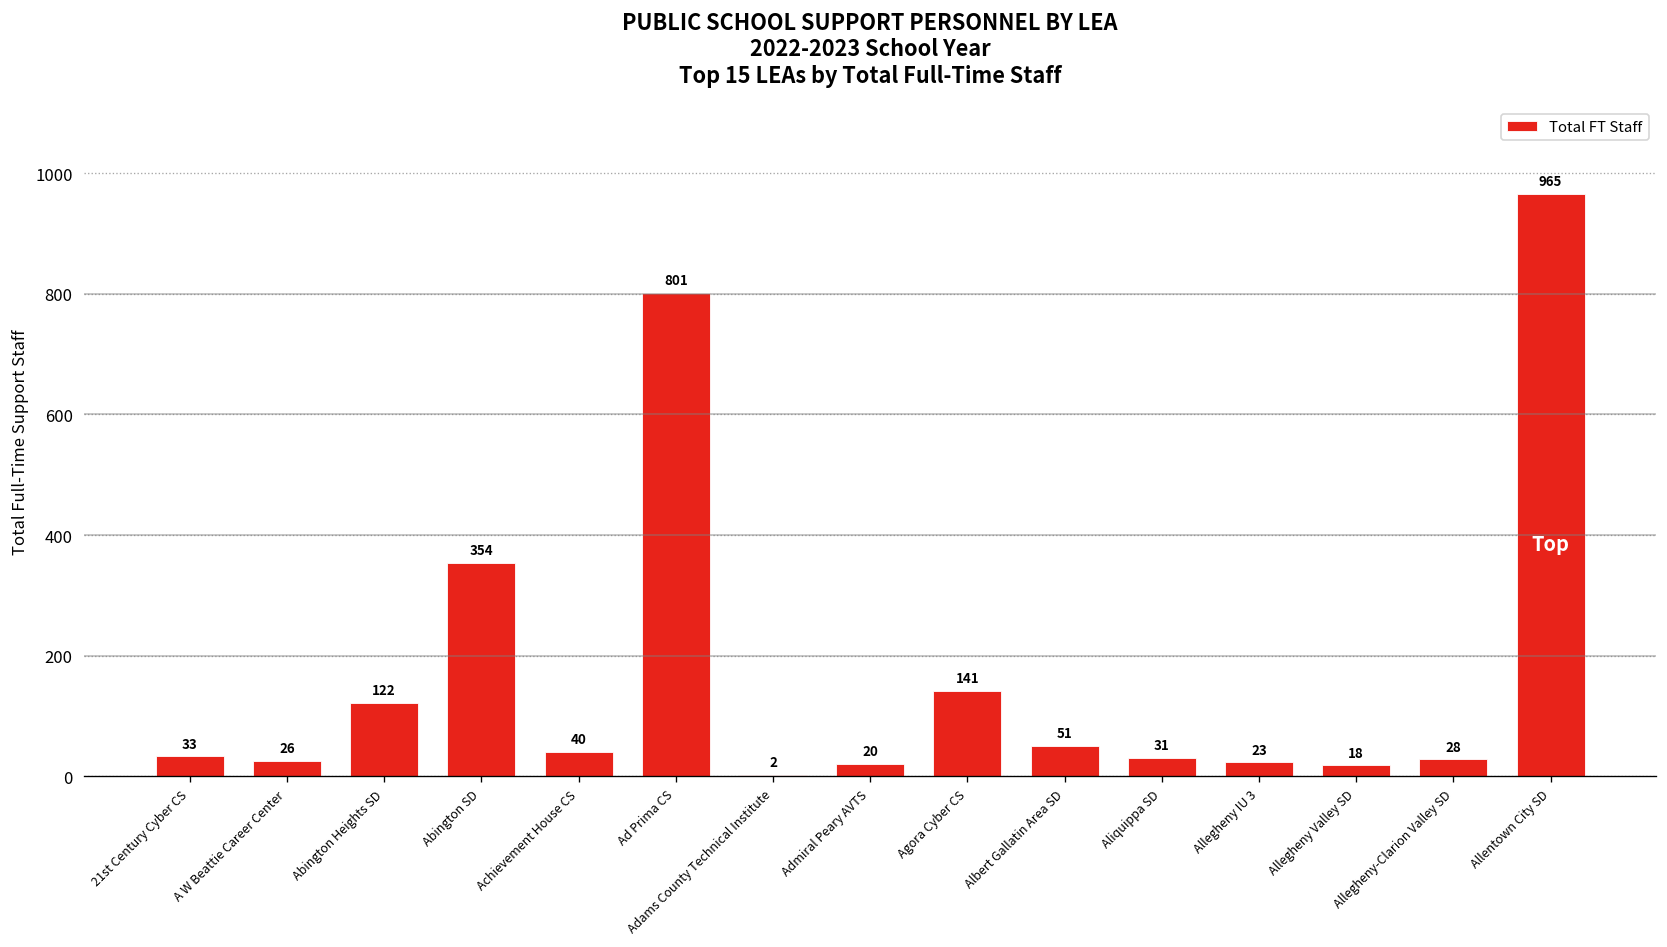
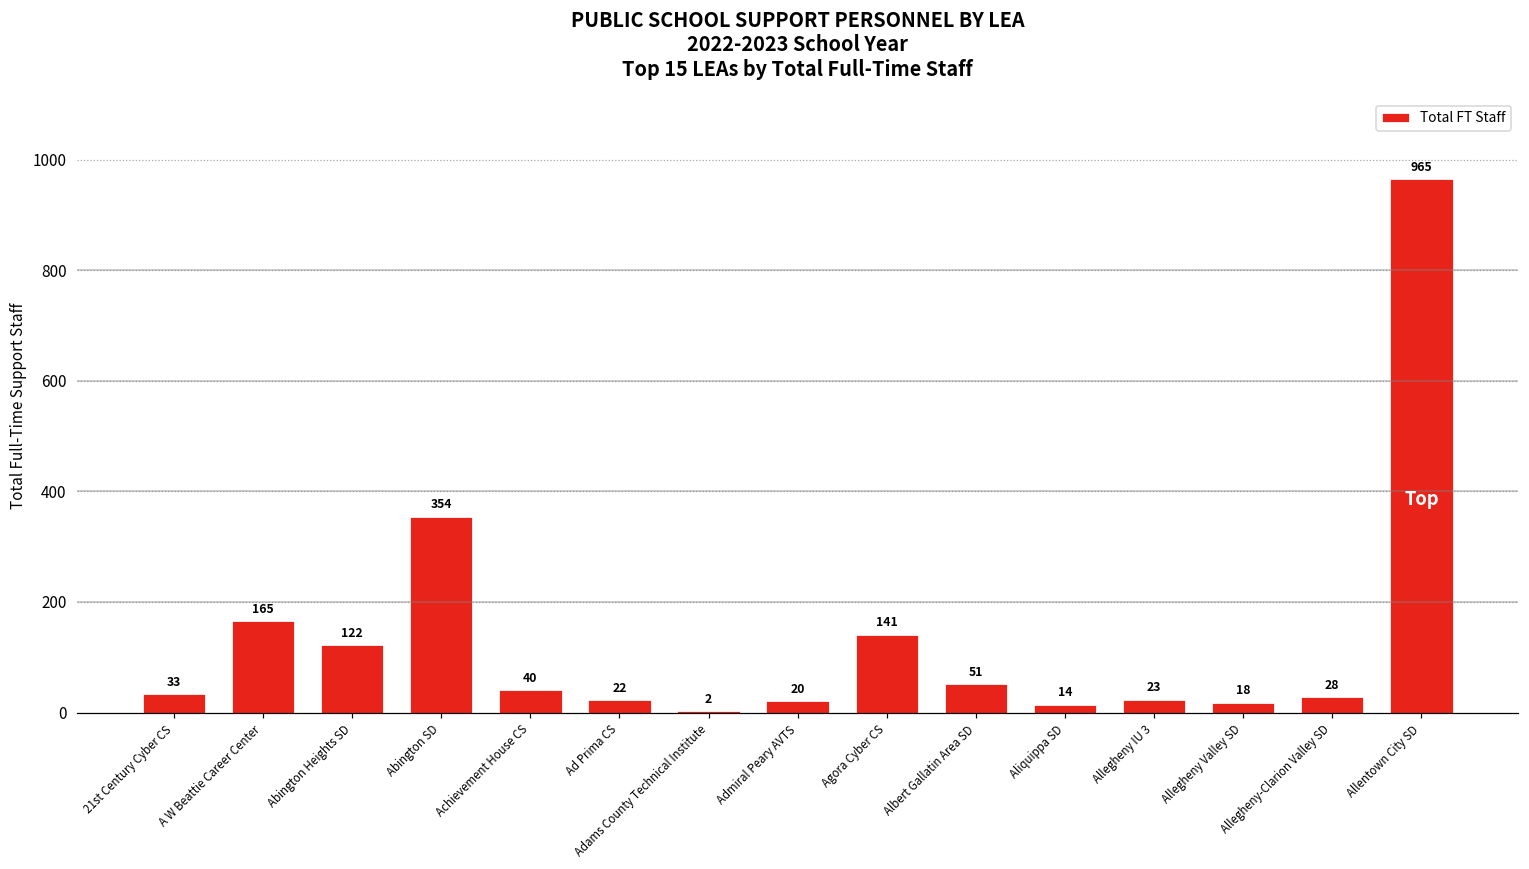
  {
    "21st Century Cyber CS": 33,
-   "A W Beattie Career Center": 26,
+   "A W Beattie Career Center": 165,
    "Abington Heights SD": 122,
    "Abington SD": 354,
    "Achievement House CS": 40,
-   "Ad Prima CS": 801,
+   "Ad Prima CS": 22,
    "Adams County Technical Institute": 2,
    "Admiral Peary AVTS": 20,
    "Agora Cyber CS": 141,
    "Albert Gallatin Area SD": 51,
-   "Aliquippa SD": 31,
+   "Aliquippa SD": 14,
    "Allegheny IU 3": 23,
    "Allegheny Valley SD": 18,
    "Allegheny-Clarion Valley SD": 28,
    "Allentown City SD": 965
  }
